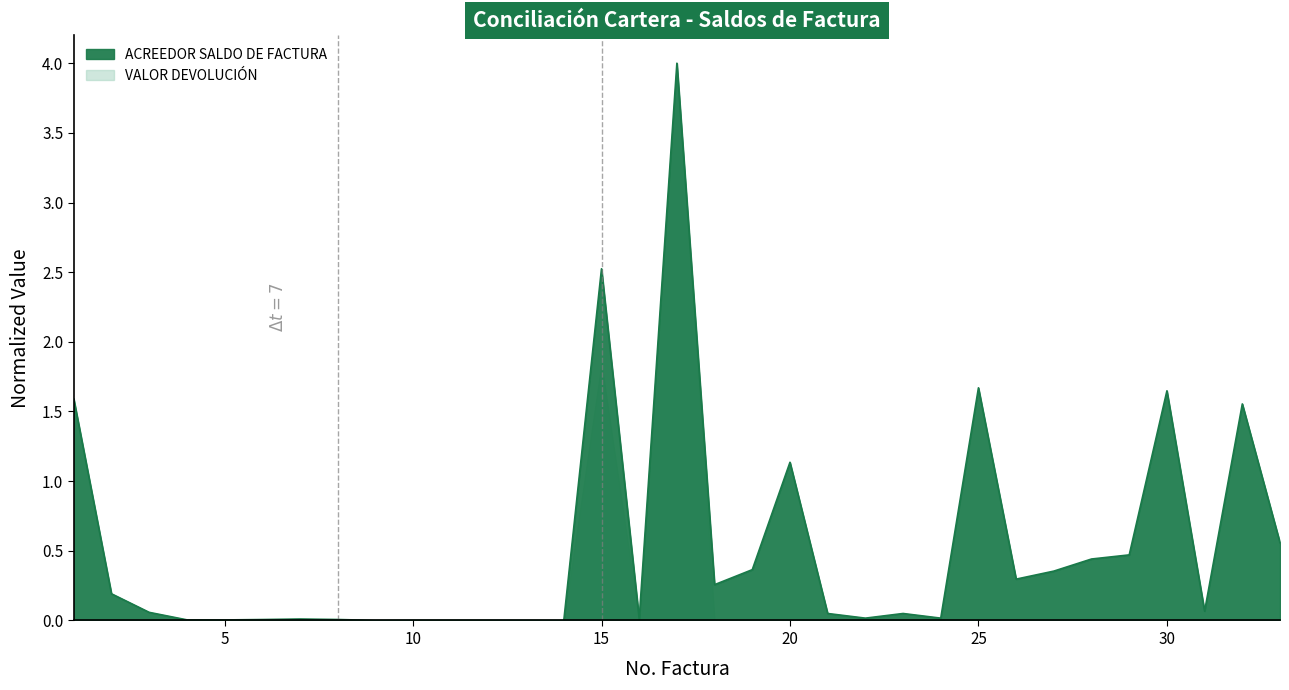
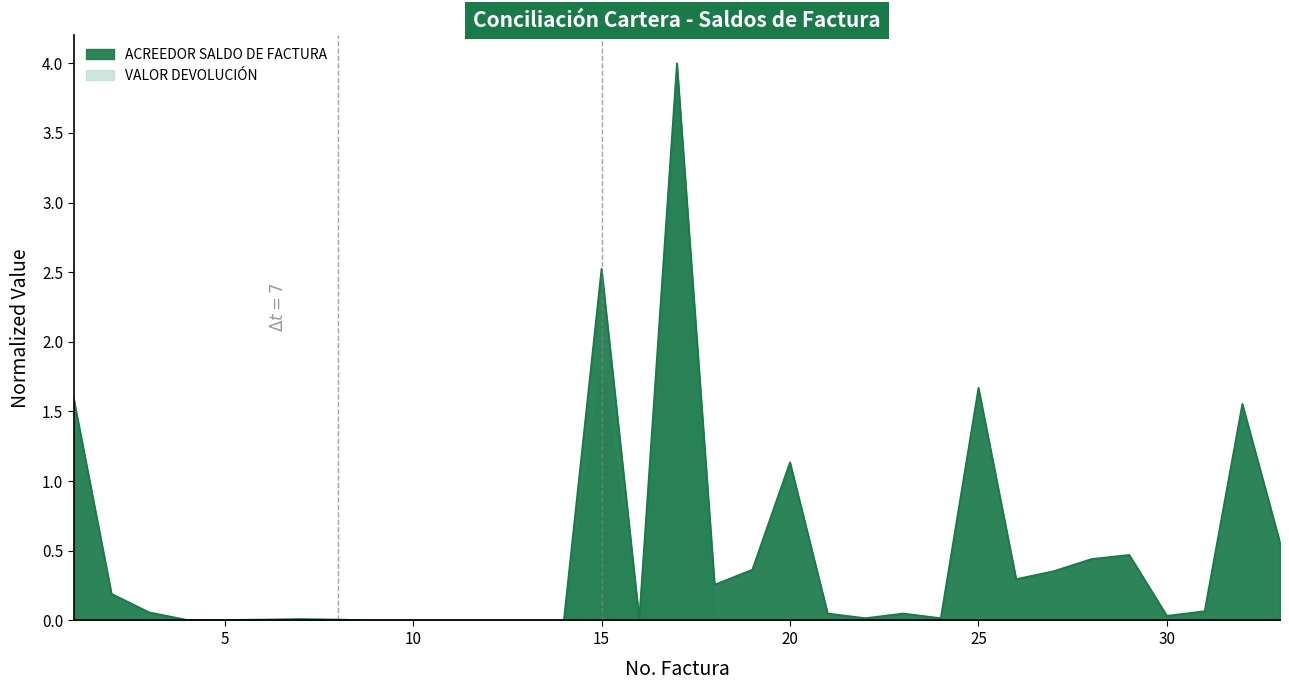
  {
    "VALOR DEVOLUCIÓN": {
      "15": 1.85,
      "20": 0.00,
      "25": 0.00,
      "30": 0.00
    },
    "ACREEDOR SALDO DE FACTURA": {
      "15": 2.52,
      "20": 1.14,
      "25": 1.67,
-     "30": 1.65
+     "30": 0.03
    }
  }
